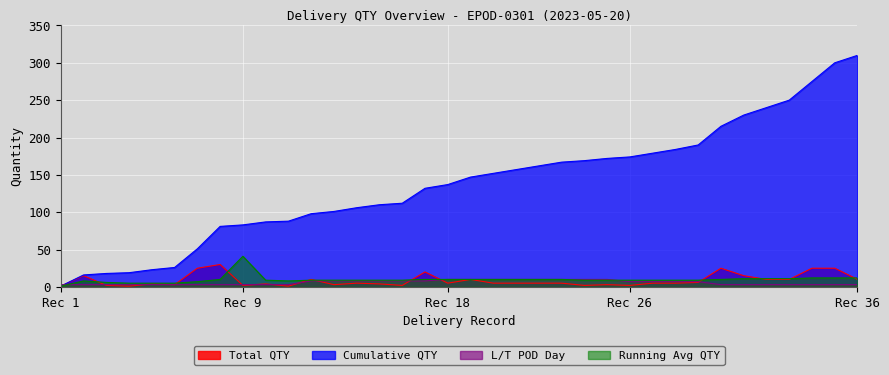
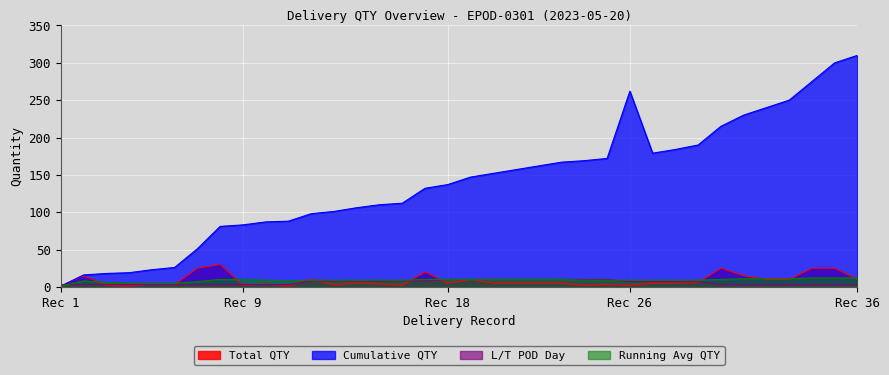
  {
    "Total QTY": {
      "Rec 18": 10,
      "Rec 26": 0
    },
    "Cumulative QTY": {
      "Rec 9": 80,
      "Rec 18": 140,
-     "Rec 26": 170,
+     "Rec 26": 260,
      "Rec 36": 310
    },
    "L/T POD Day": {
      "Rec 36": 0
    },
    "Running Avg QTY": {
-     "Rec 9": 40
+     "Rec 9": 10
    }
  }
